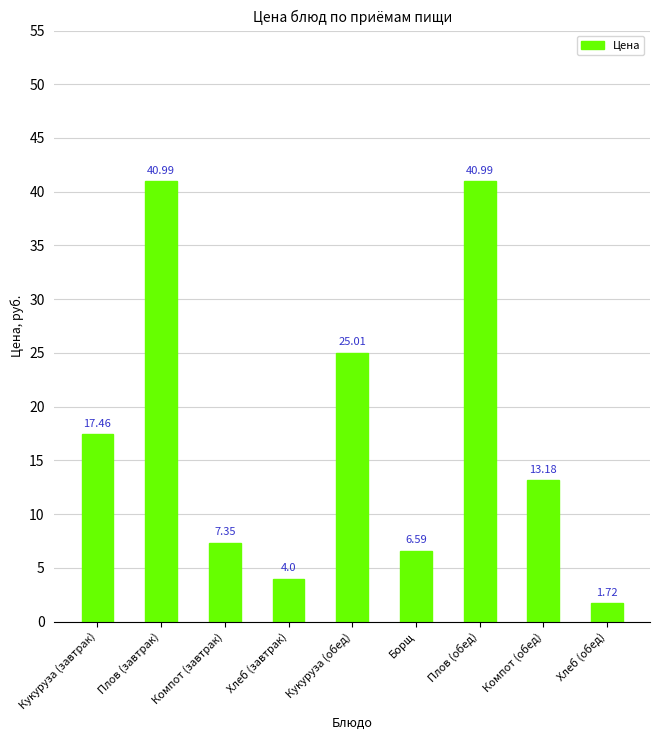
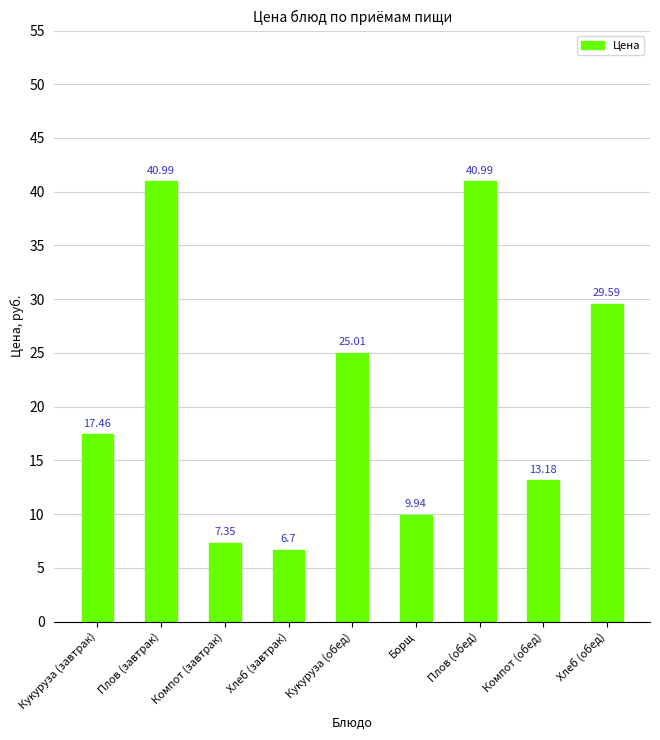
  {
    "Кукуруза (завтрак)": 17.46,
    "Плов (завтрак)": 40.99,
    "Компот (завтрак)": 7.35,
-   "Хлеб (завтрак)": 4.0,
+   "Хлеб (завтрак)": 6.7,
    "Кукуруза (обед)": 25.01,
-   "Борщ": 6.59,
+   "Борщ": 9.94,
    "Плов (обед)": 40.99,
    "Компот (обед)": 13.18,
-   "Хлеб (обед)": 1.72
+   "Хлеб (обед)": 29.59
  }
